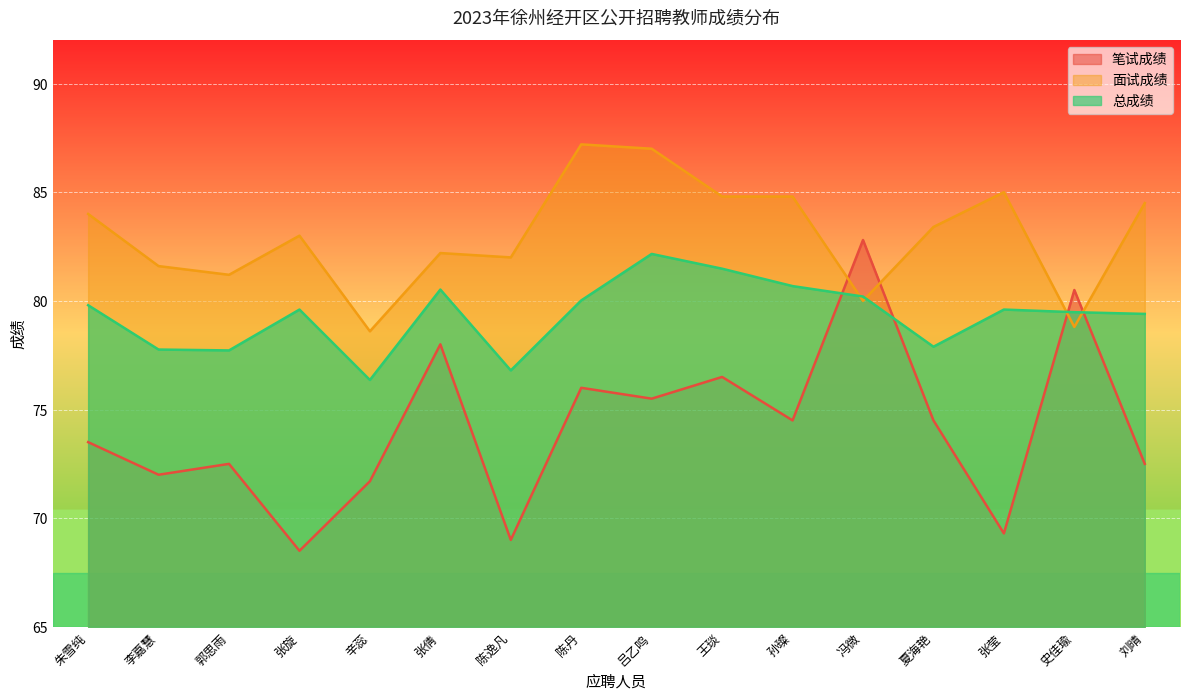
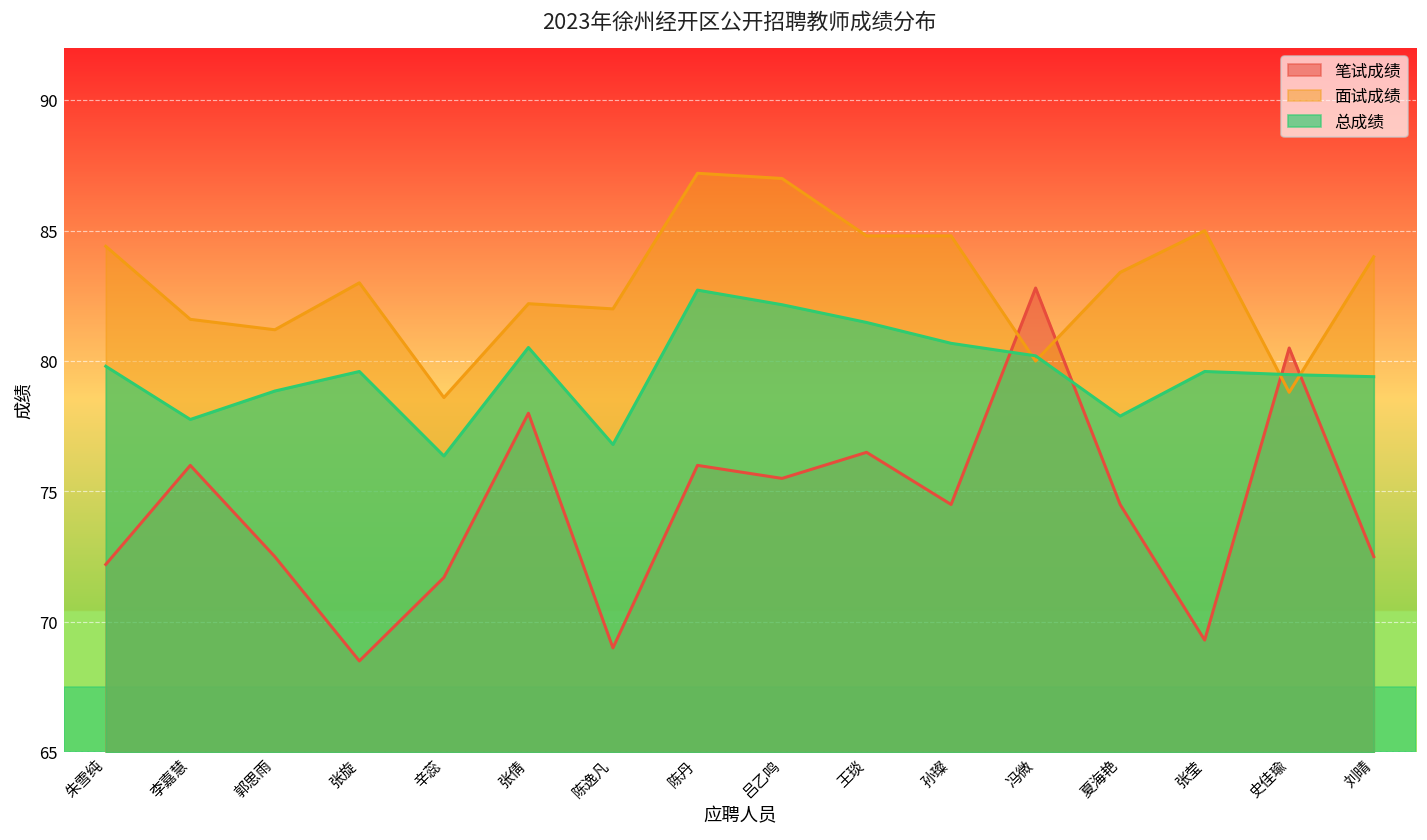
  {
    "笔试成绩": {
-     "朱雪纯": 73.5,
-     "李嘉慧": 72,
+     "朱雪纯": 72.2,
+     "李嘉慧": 76,
      "郭思雨": 72.5,
      "张旋": 68.5,
      "辛蕊": 71.7,
      "张倩": 78.0,
      "陈逸凡": 69.0,
      "陈丹": 76.0,
      "吕乙鸣": 75.5,
      "王琰": 76.5,
      "孙璨": 74.5,
      "冯微": 82.8,
      "夏海艳": 74.5,
      "张莹": 69.3,
      "史佳瑜": 80.5,
      "刘晴": 72.5
    },
    "面试成绩": {
-     "朱雪纯": 84.0,
+     "朱雪纯": 84.4,
      "李嘉慧": 81.6,
      "郭思雨": 81.2,
      "张旋": 83.0,
      "辛蕊": 78.6,
      "张倩": 82.2,
      "陈逸凡": 82.0,
      "陈丹": 87.2,
      "吕乙鸣": 87.0,
      "王琰": 84.8,
      "孙璨": 84.8,
      "冯微": 80.0,
      "夏海艳": 83.4,
      "张莹": 85.0,
      "史佳瑜": 78.8,
-     "刘晴": 84.5
+     "刘晴": 84.0
    },
    "总成绩": {
      "朱雪纯": 79.8,
      "李嘉慧": 77.8,
-     "郭思雨": 77.7,
+     "郭思雨": 78.9,
      "张旋": 79.6,
      "辛蕊": 76.4,
      "张倩": 80.5,
      "陈逸凡": 76.8,
-     "陈丹": 80.0,
+     "陈丹": 82.7,
      "吕乙鸣": 82.2,
      "王琰": 81.5,
      "孙璨": 80.7,
      "冯微": 80.2,
      "夏海艳": 77.9,
      "张莹": 79.6,
      "史佳瑜": 79.5,
      "刘晴": 79.4
    }
  }
